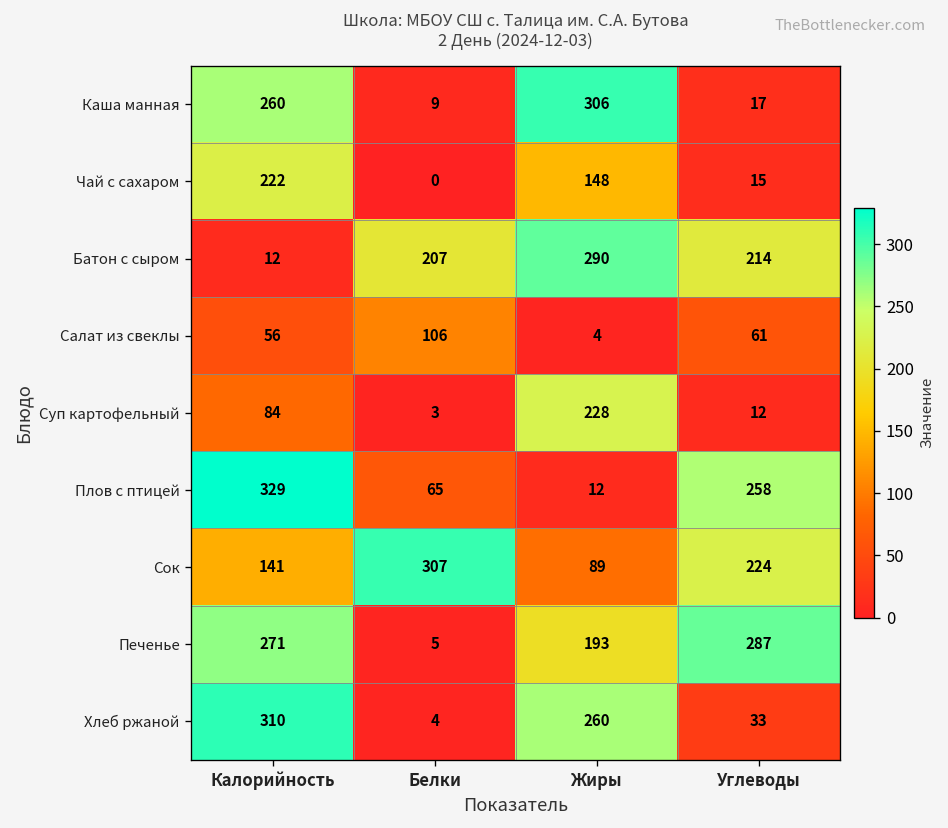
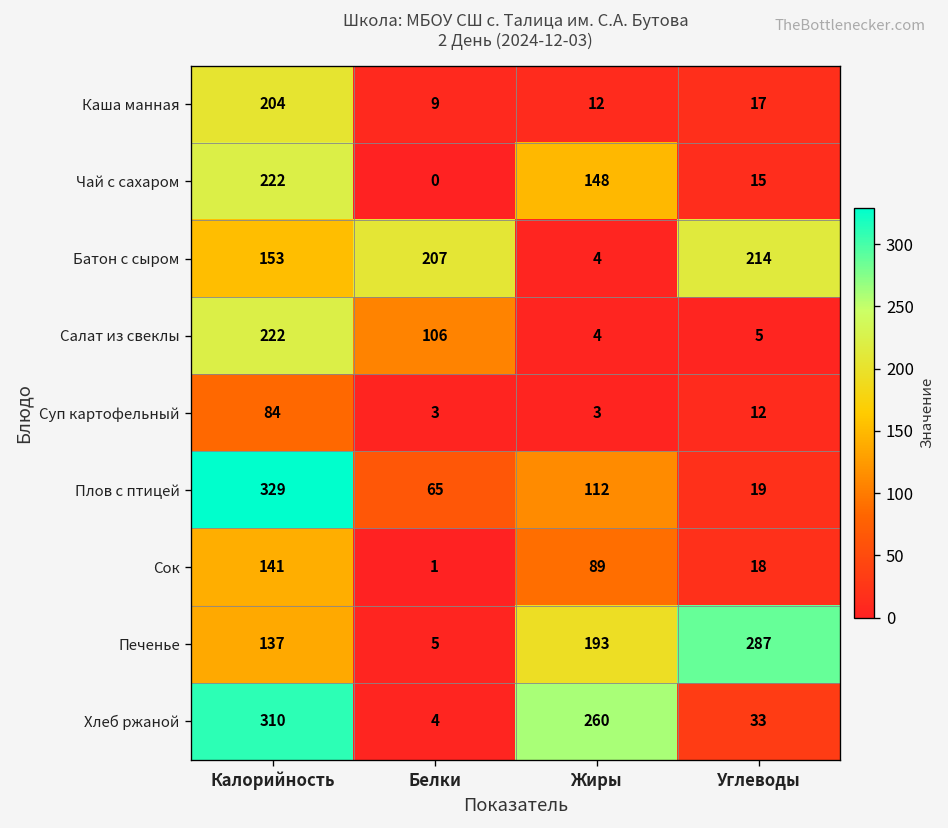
  {
    "Каша манная": {
-     "Калорийность": 260,
+     "Калорийность": 204,
      "Белки": 9,
-     "Жиры": 306,
+     "Жиры": 12,
      "Углеводы": 17
    },
    "Чай с сахаром": {
      "Калорийность": 222,
      "Белки": 0,
      "Жиры": 148,
      "Углеводы": 15
    },
    "Батон с сыром": {
-     "Калорийность": 12,
+     "Калорийность": 153,
      "Белки": 207,
-     "Жиры": 290,
+     "Жиры": 4,
      "Углеводы": 214
    },
    "Салат из свеклы": {
-     "Калорийность": 56,
+     "Калорийность": 222,
      "Белки": 106,
      "Жиры": 4,
-     "Углеводы": 61
+     "Углеводы": 5
    },
    "Суп картофельный": {
      "Калорийность": 84,
      "Белки": 3,
-     "Жиры": 228,
+     "Жиры": 3,
      "Углеводы": 12
    },
    "Плов с птицей": {
      "Калорийность": 329,
      "Белки": 65,
-     "Жиры": 12,
-     "Углеводы": 258
+     "Жиры": 112,
+     "Углеводы": 19
    },
    "Сок": {
      "Калорийность": 141,
-     "Белки": 307,
+     "Белки": 1,
      "Жиры": 89,
-     "Углеводы": 224
+     "Углеводы": 18
    },
    "Печенье": {
-     "Калорийность": 271,
+     "Калорийность": 137,
      "Белки": 5,
      "Жиры": 193,
      "Углеводы": 287
    },
    "Хлеб ржаной": {
      "Калорийность": 310,
      "Белки": 4,
      "Жиры": 260,
      "Углеводы": 33
    }
  }
